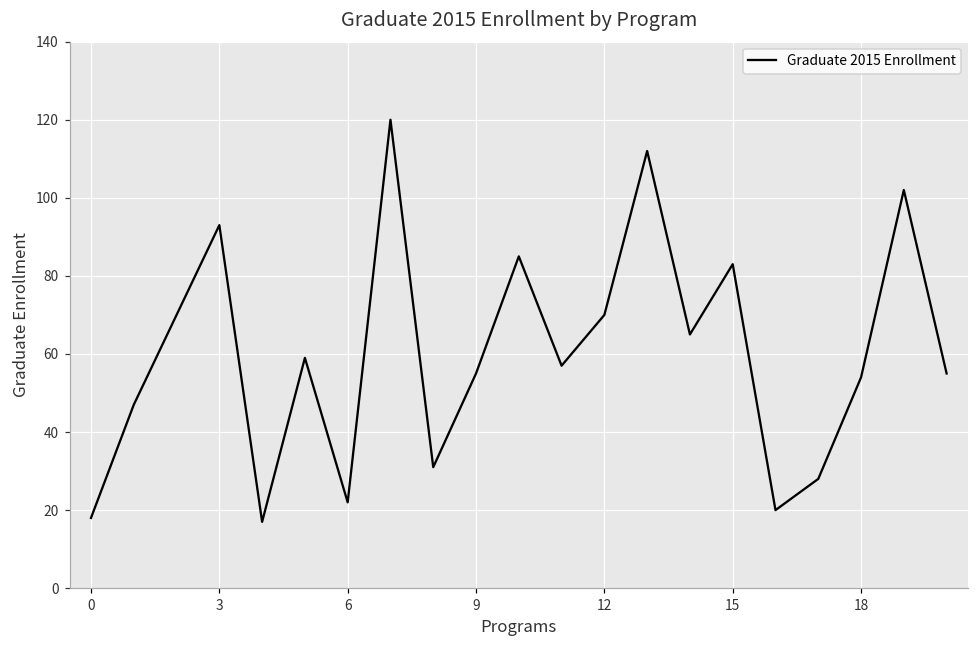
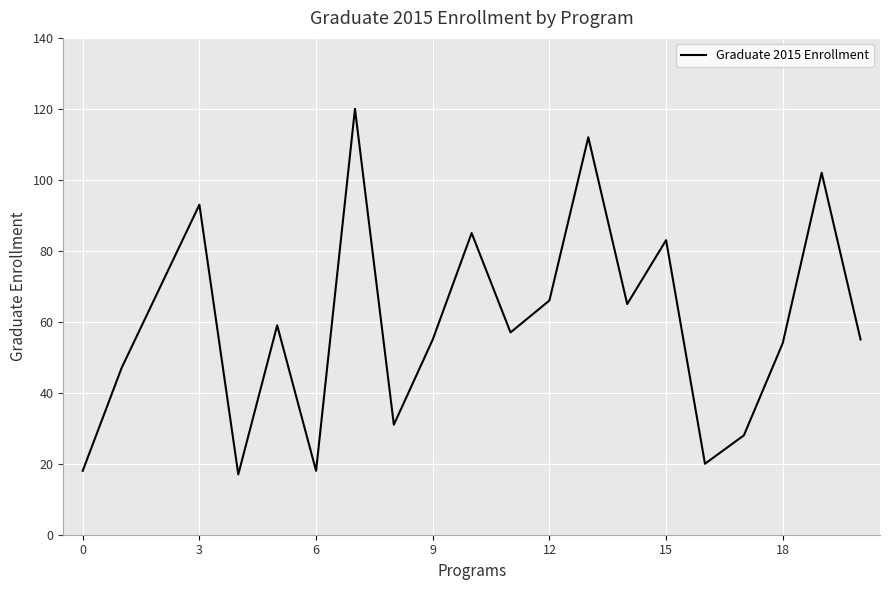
  {
    "0": 18,
    "3": 93,
-   "6": 22,
+   "6": 18,
    "9": 55,
-   "12": 70,
+   "12": 66,
    "15": 83,
    "18": 54
  }
